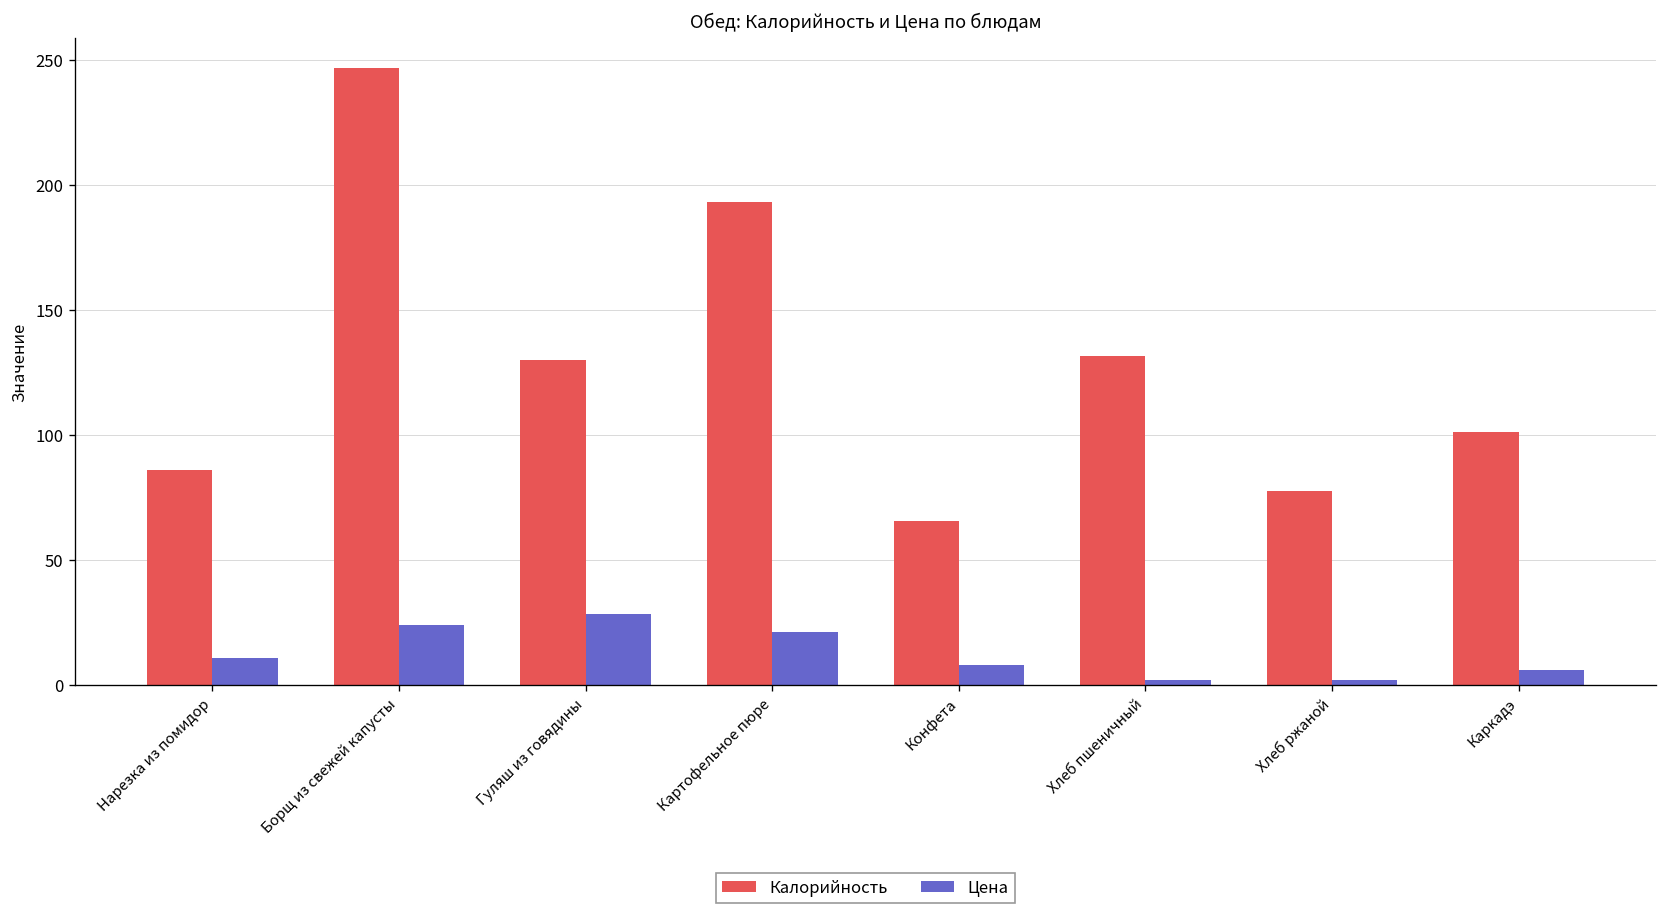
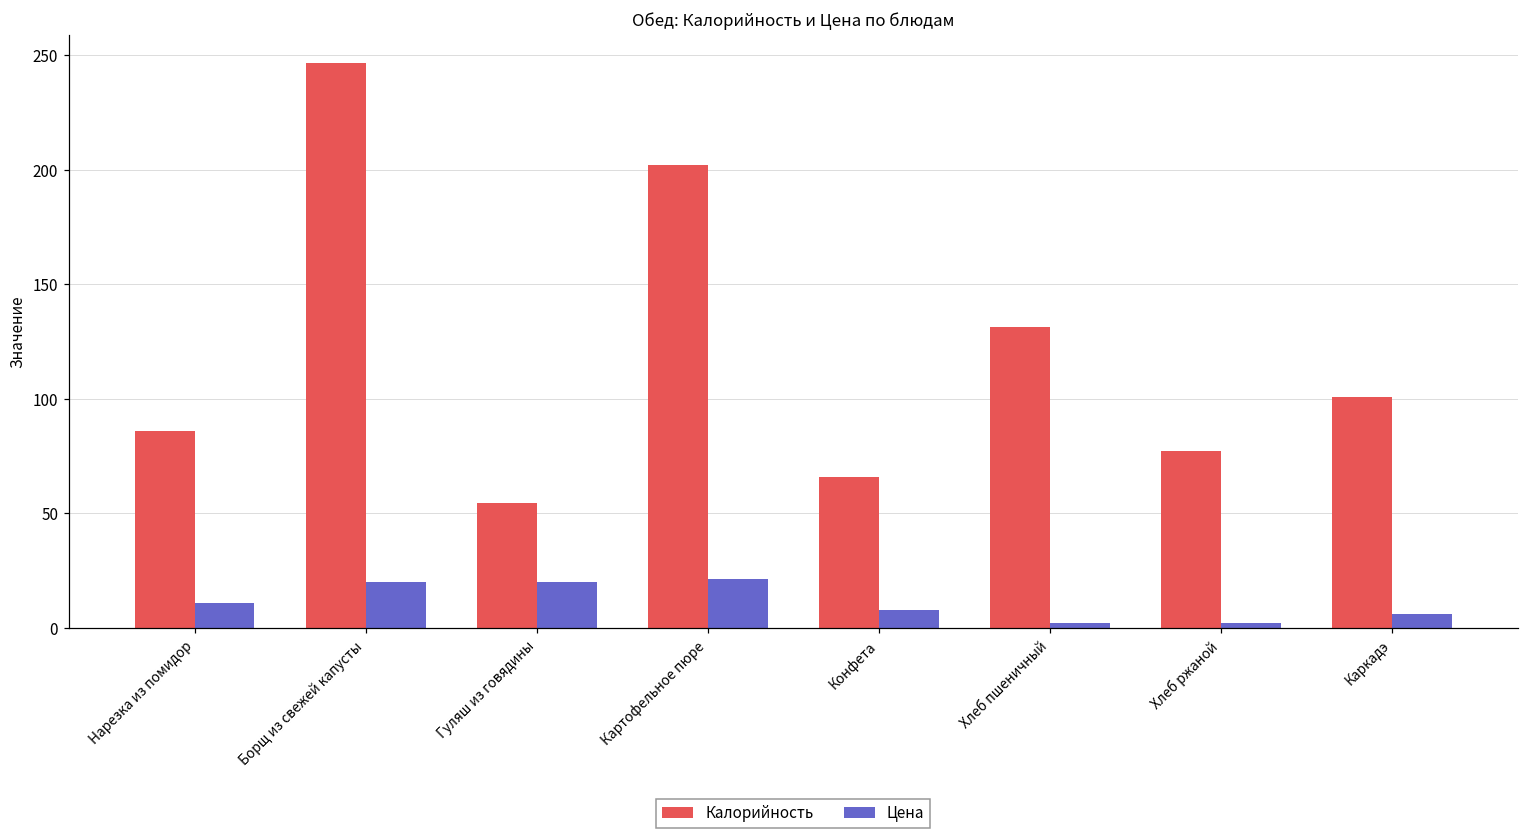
  {
    "Калорийность": {
      "Нарезка из помидор": 86,
      "Борщ из свежей капусты": 247,
-     "Гуляш из говядины": 130,
-     "Картофельное пюре": 193,
+     "Гуляш из говядины": 55,
+     "Картофельное пюре": 202,
      "Конфета": 66,
      "Хлеб пшеничный": 132,
      "Хлеб ржаной": 77,
      "Каркадэ": 101
    },
    "Цена": {
      "Нарезка из помидор": 11,
-     "Борщ из свежей капусты": 24,
-     "Гуляш из говядины": 28,
+     "Борщ из свежей капусты": 20,
+     "Гуляш из говядины": 20,
      "Картофельное пюре": 21,
      "Конфета": 8,
      "Хлеб пшеничный": 2,
      "Хлеб ржаной": 2,
      "Каркадэ": 6
    }
  }
